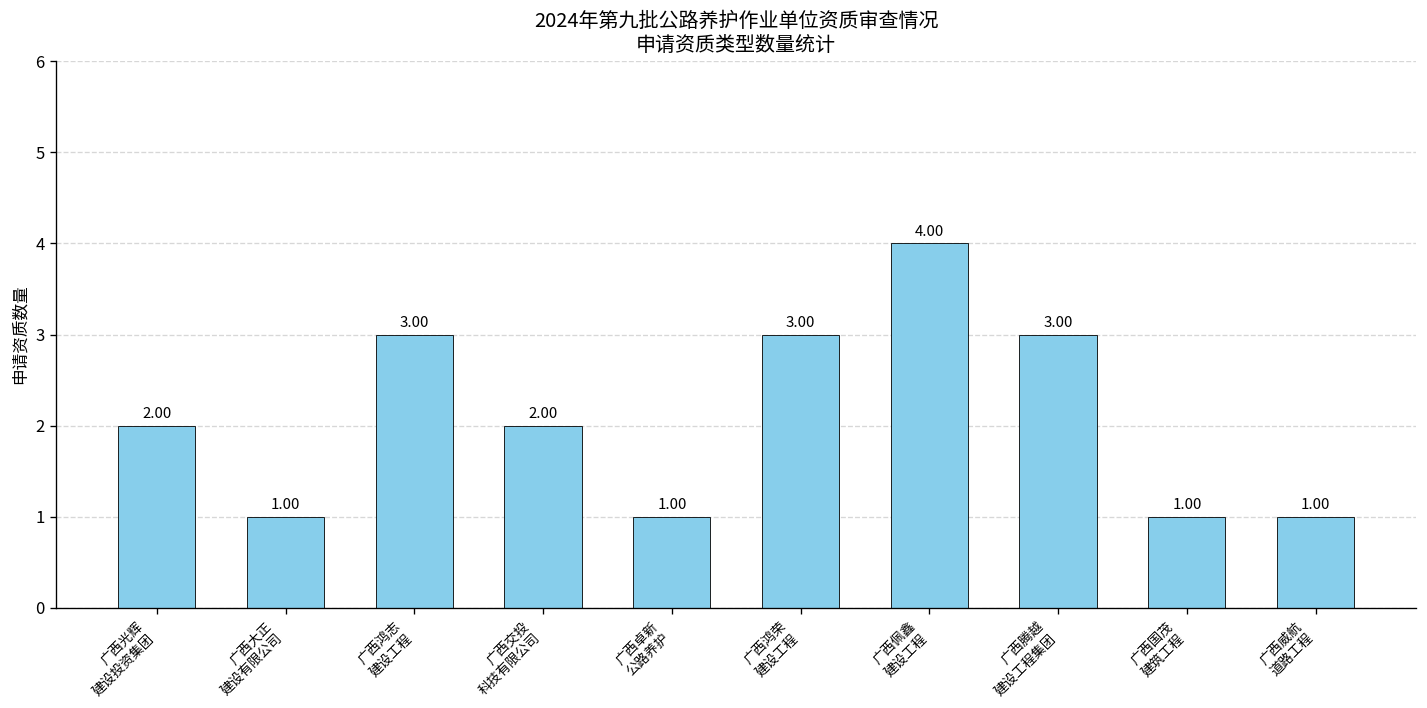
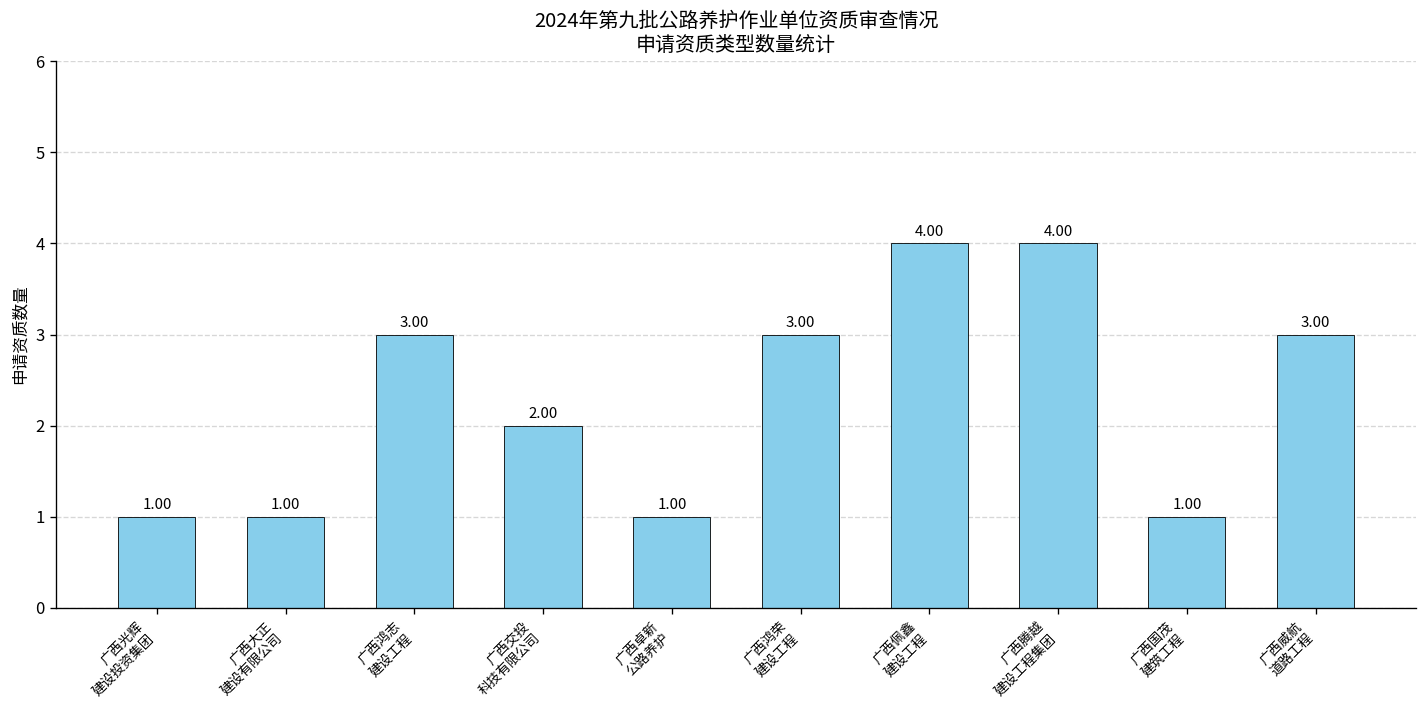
  {
-   "广西光辉 建设投资集团": 2.00,
+   "广西光辉 建设投资集团": 1.00,
    "广西大正 建设有限公司": 1.00,
    "广西鸿志 建设工程": 3.00,
    "广西交投 科技有限公司": 2.00,
    "广西卓新 公路养护": 1.00,
    "广西鸿荣 建设工程": 3.00,
    "广西佩鑫 建设工程": 4.00,
-   "广西腾越 建设工程集团": 3.00,
+   "广西腾越 建设工程集团": 4.00,
    "广西国茂 建筑工程": 1.00,
-   "广西威航 道路工程": 1.00
+   "广西威航 道路工程": 3.00
  }
